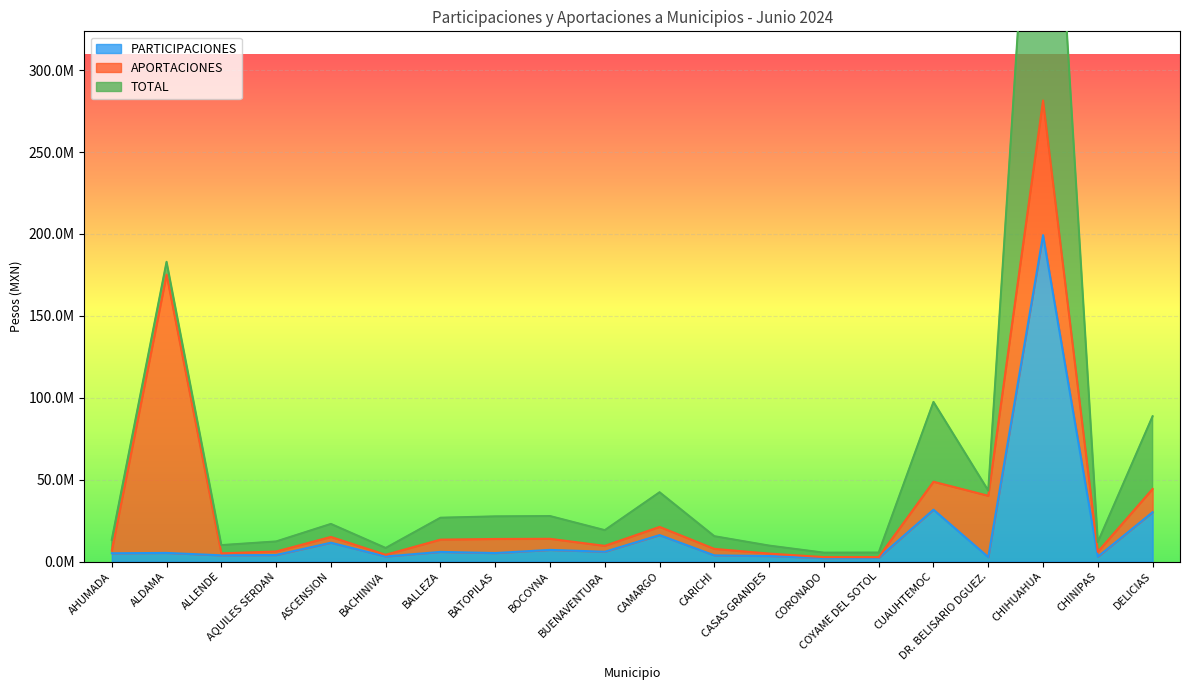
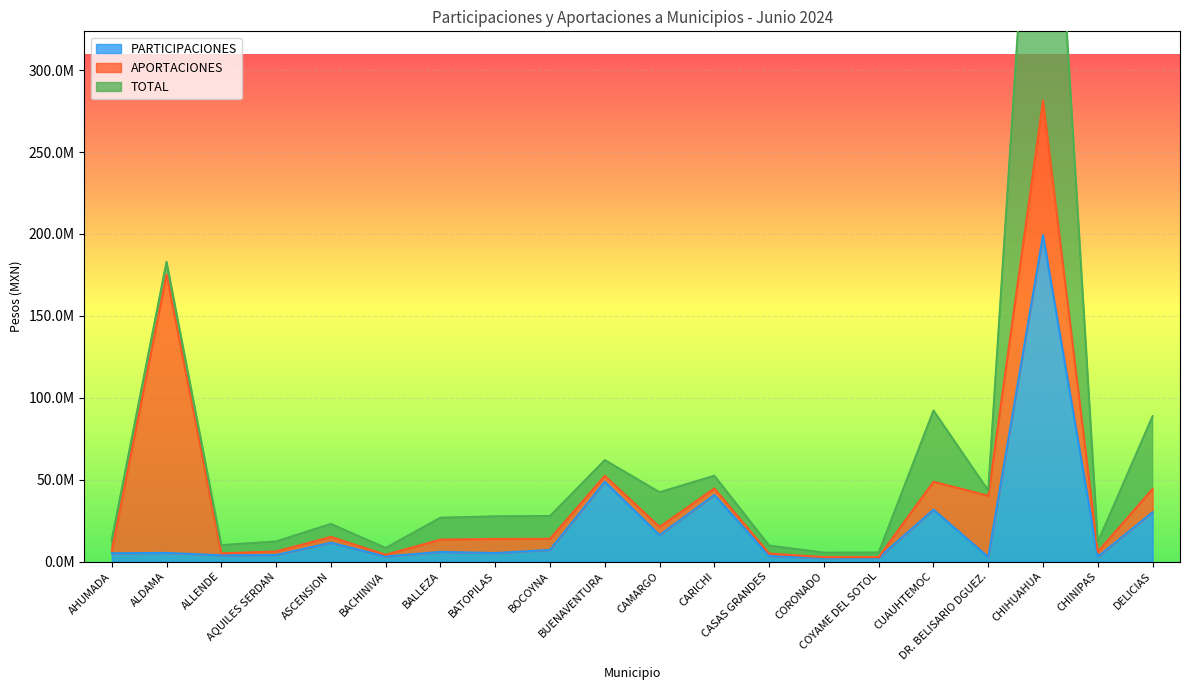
  {
    "PARTICIPACIONES": {
      "AHUMADA": 5000000,
      "ALDAMA": 5000000,
      "AQUILES SERDAN": 4000000,
      "ASCENSION": 12000000,
      "BALLEZA": 6000000,
      "BATOPILAS": 5000000,
      "BOCOYNA": 7000000,
-     "BUENAVENTURA": 6000000,
+     "BUENAVENTURA": 49000000,
      "CAMARGO": 16000000,
-     "CARICHI": 4000000,
+     "CARICHI": 41000000,
      "CUAUHTEMOC": 32000000,
      "DR. BELISARIO DGUEZ.": 3000000,
      "CHIHUAHUA": 199000000,
      "CHINIPAS": 3000000,
      "DELICIAS": 30000000
    },
    "APORTACIONES": {
      "AHUMADA": 2000000,
      "ALDAMA": 170000000,
      "AQUILES SERDAN": 2000000,
      "ASCENSION": 4000000,
      "BALLEZA": 7000000,
      "BATOPILAS": 9000000,
      "BOCOYNA": 7000000,
      "BUENAVENTURA": 4000000,
      "CAMARGO": 5000000,
      "CARICHI": 4000000,
      "CUAUHTEMOC": 17000000,
      "DR. BELISARIO DGUEZ.": 37000000,
      "CHIHUAHUA": 82000000,
      "CHINIPAS": 3000000,
      "DELICIAS": 14000000
    },
    "TOTAL": {
      "AHUMADA": 7000000,
      "ALDAMA": 8000000,
      "ALLENDE": 5000000,
      "AQUILES SERDAN": 6000000,
      "ASCENSION": 8000000,
      "BACHINIVA": 4000000,
      "BALLEZA": 13000000,
      "BATOPILAS": 14000000,
      "BOCOYNA": 14000000,
      "BUENAVENTURA": 10000000,
      "CAMARGO": 21000000,
      "CARICHI": 8000000,
      "CASAS GRANDES": 5000000,
      "CORONADO": 3000000,
      "COYAME DEL SOTOL": 3000000,
-     "CUAUHTEMOC": 49000000,
+     "CUAUHTEMOC": 43000000,
      "DR. BELISARIO DGUEZ.": 3000000,
      "CHINIPAS": 6000000,
      "DELICIAS": 44000000
    }
  }
